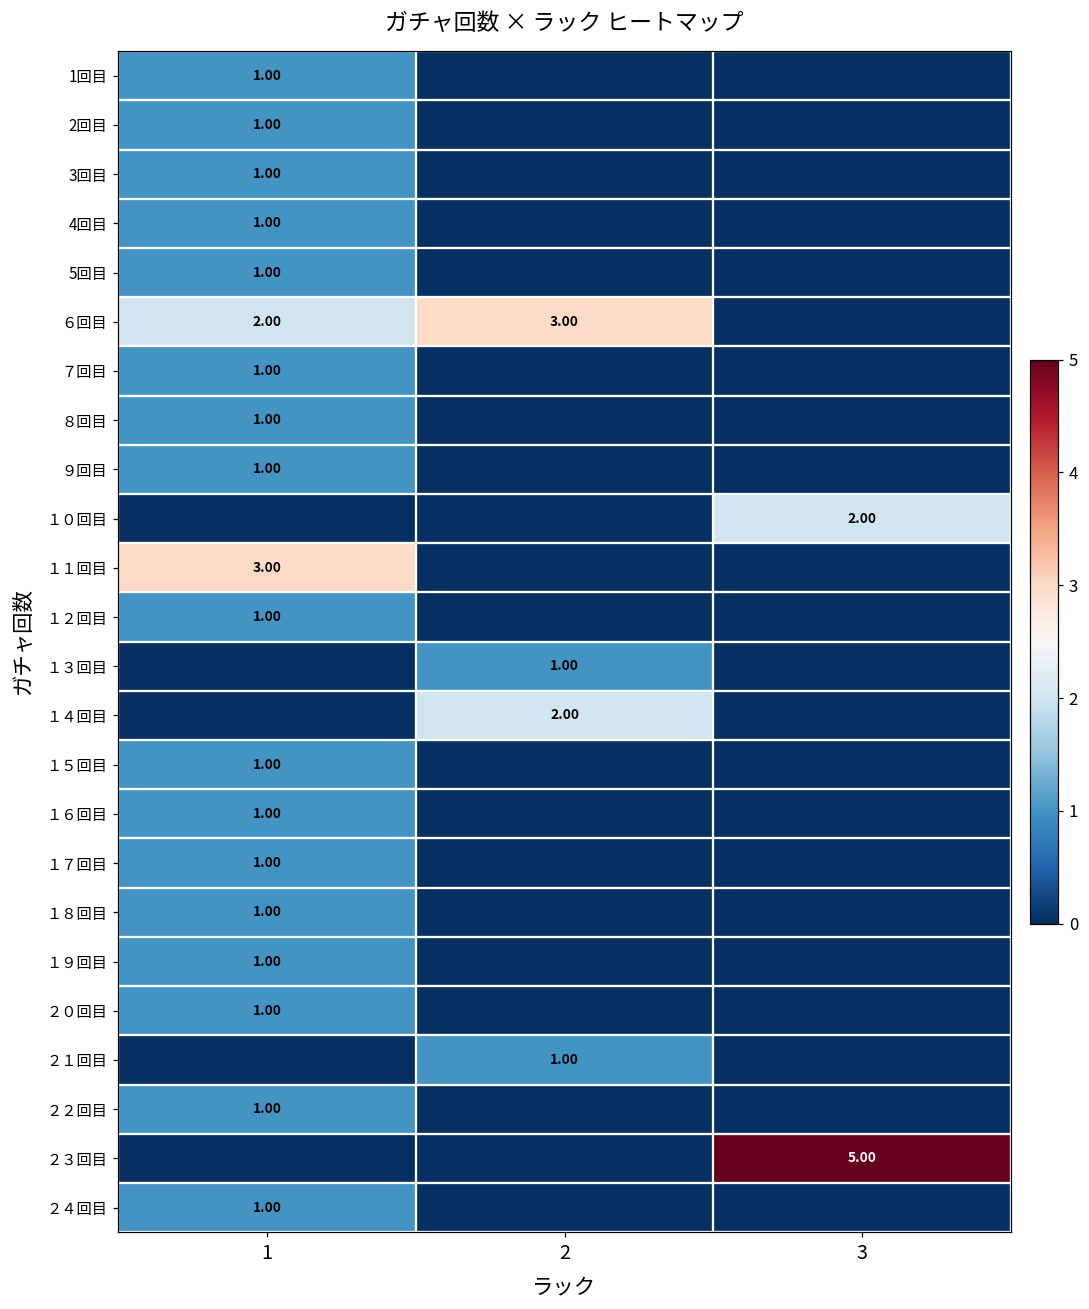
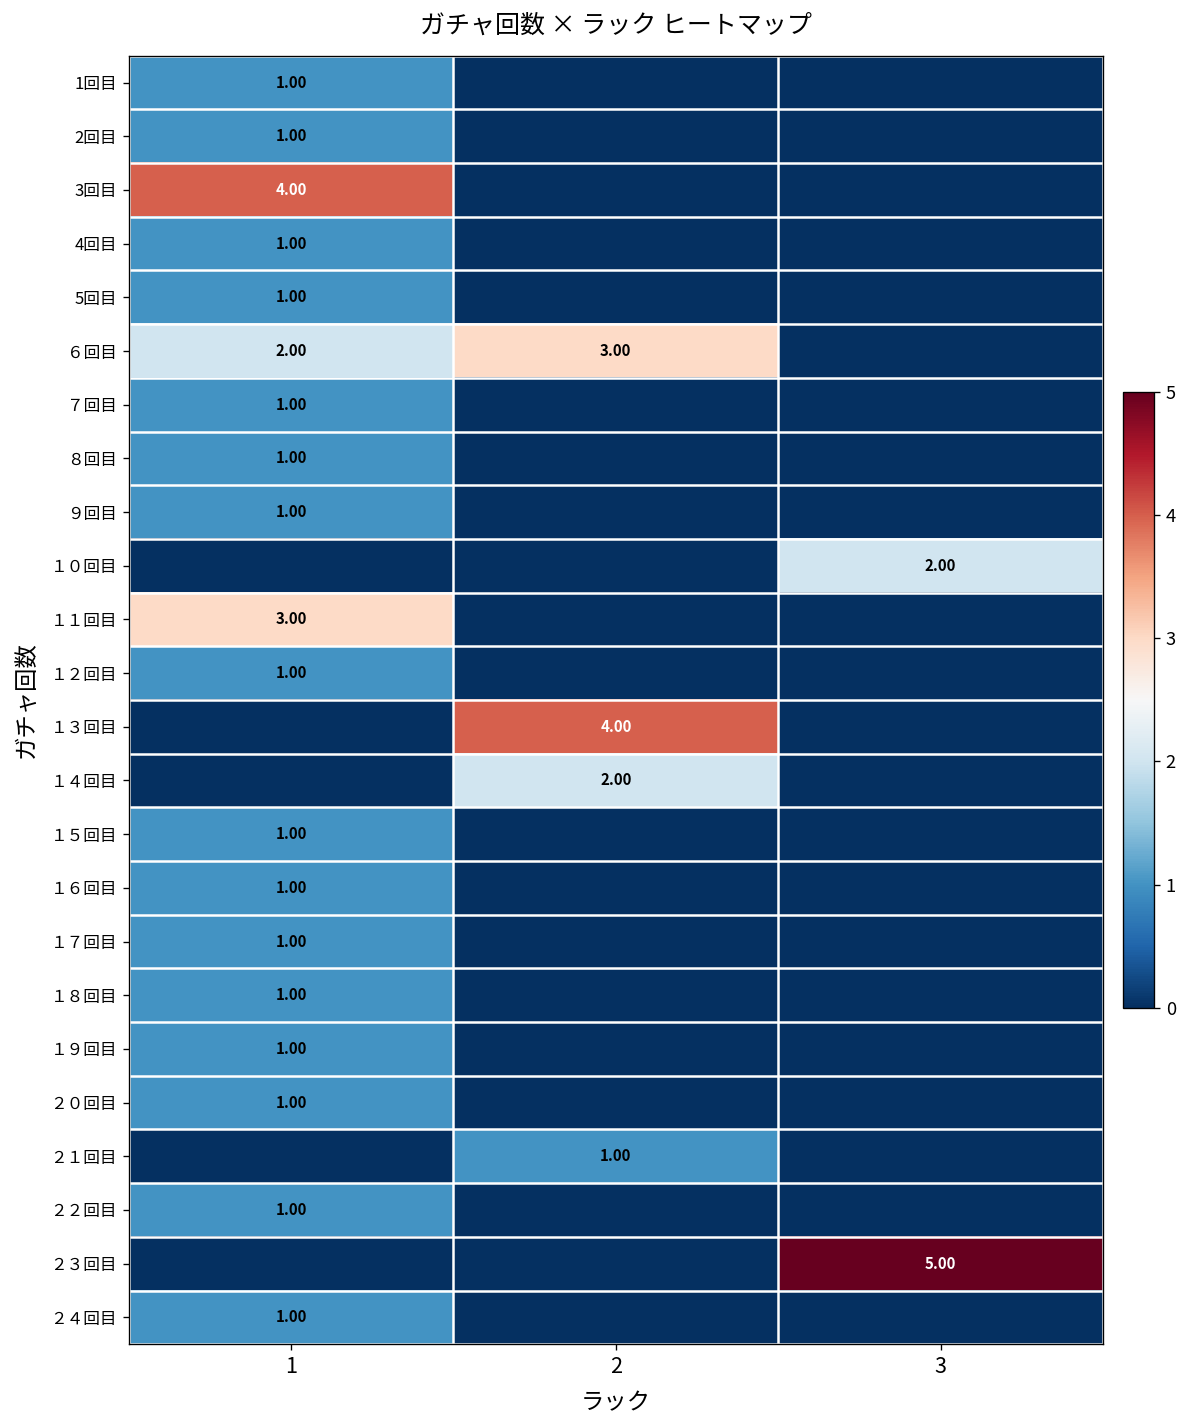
  {
    "1回目": {
      "1": 1.00
    },
    "2回目": {
      "1": 1.00
    },
    "3回目": {
-     "1": 1.00
+     "1": 4.00
    },
    "4回目": {
      "1": 1.00
    },
    "5回目": {
      "1": 1.00
    },
    "６回目": {
      "1": 2.00,
      "2": 3.00
    },
    "７回目": {
      "1": 1.00
    },
    "８回目": {
      "1": 1.00
    },
    "９回目": {
      "1": 1.00
    },
    "１０回目": {
      "3": 2.00
    },
    "１１回目": {
      "1": 3.00
    },
    "１２回目": {
      "1": 1.00
    },
    "１３回目": {
-     "2": 1.00
+     "2": 4.00
    },
    "１４回目": {
      "2": 2.00
    },
    "１５回目": {
      "1": 1.00
    },
    "１６回目": {
      "1": 1.00
    },
    "１７回目": {
      "1": 1.00
    },
    "１８回目": {
      "1": 1.00
    },
    "１９回目": {
      "1": 1.00
    },
    "２０回目": {
      "1": 1.00
    },
    "２１回目": {
      "2": 1.00
    },
    "２２回目": {
      "1": 1.00
    },
    "２３回目": {
      "3": 5.00
    },
    "２４回目": {
      "1": 1.00
    }
  }
